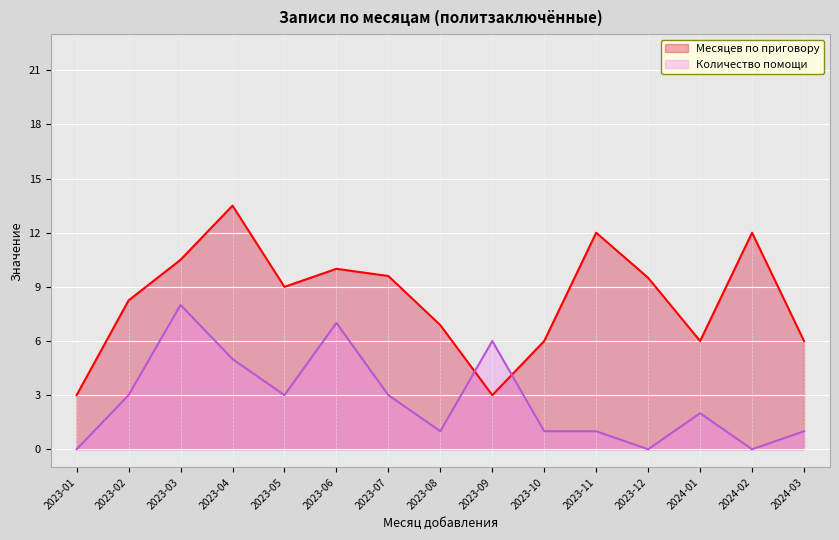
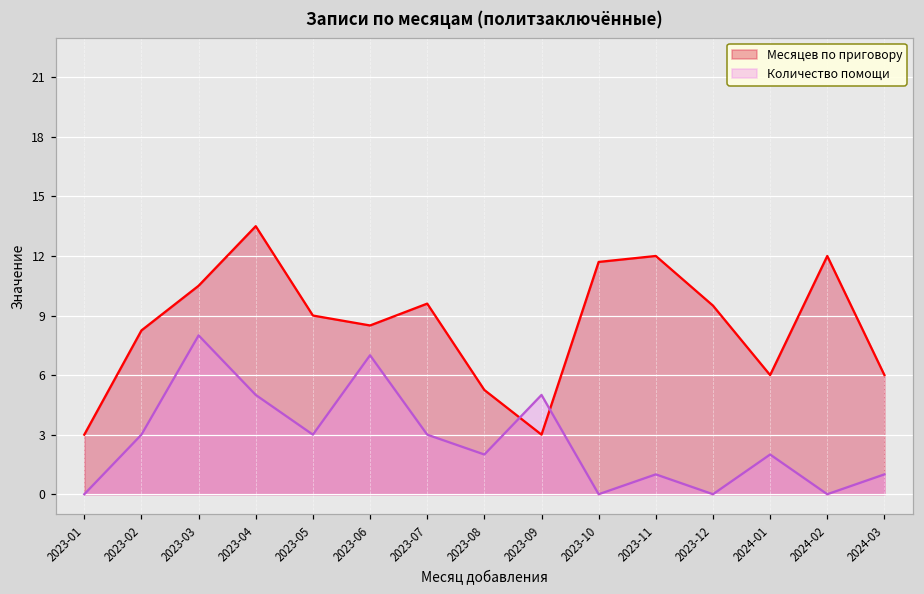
  {
    "Месяцев по приговору": {
      "2023-01": 3.0,
      "2023-02": 8.3,
      "2023-03": 10.5,
      "2023-04": 13.5,
      "2023-05": 9.0,
-     "2023-06": 10.0,
+     "2023-06": 8.5,
      "2023-07": 9.6,
-     "2023-08": 6.9,
+     "2023-08": 5.3,
      "2023-09": 3.0,
-     "2023-10": 6.0,
+     "2023-10": 11.7,
      "2023-11": 12.0,
      "2023-12": 9.5,
      "2024-01": 6.0,
      "2024-02": 12.0,
      "2024-03": 6.0
    },
    "Количество помощи": {
      "2023-01": 0,
      "2023-02": 3,
      "2023-03": 8,
      "2023-04": 5,
      "2023-05": 3,
      "2023-06": 7,
      "2023-07": 3,
-     "2023-08": 1,
-     "2023-09": 6,
-     "2023-10": 1,
+     "2023-08": 2,
+     "2023-09": 5,
+     "2023-10": 0,
      "2023-11": 1,
      "2023-12": 0,
      "2024-01": 2,
      "2024-02": 0,
      "2024-03": 1
    }
  }
